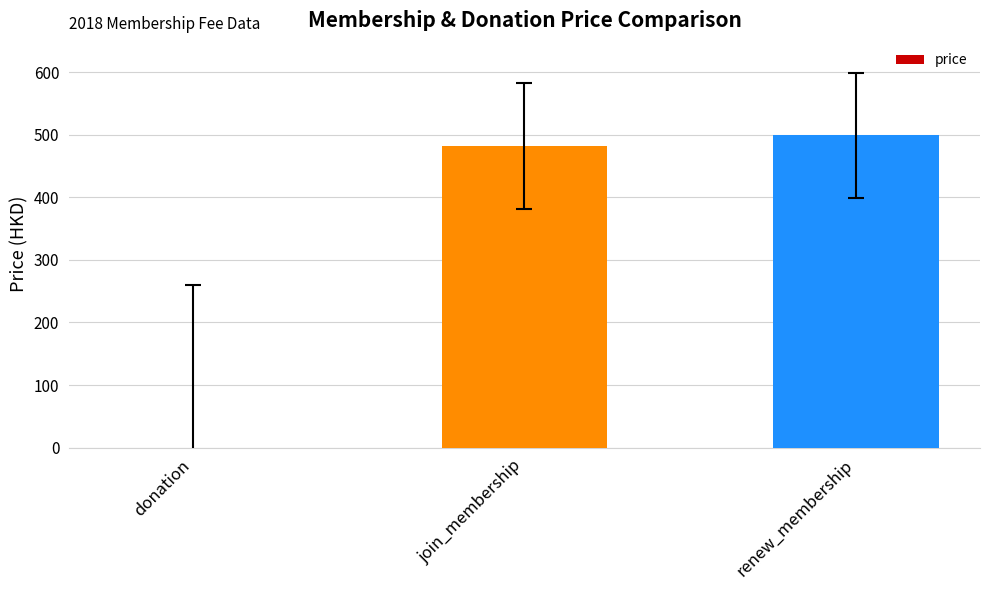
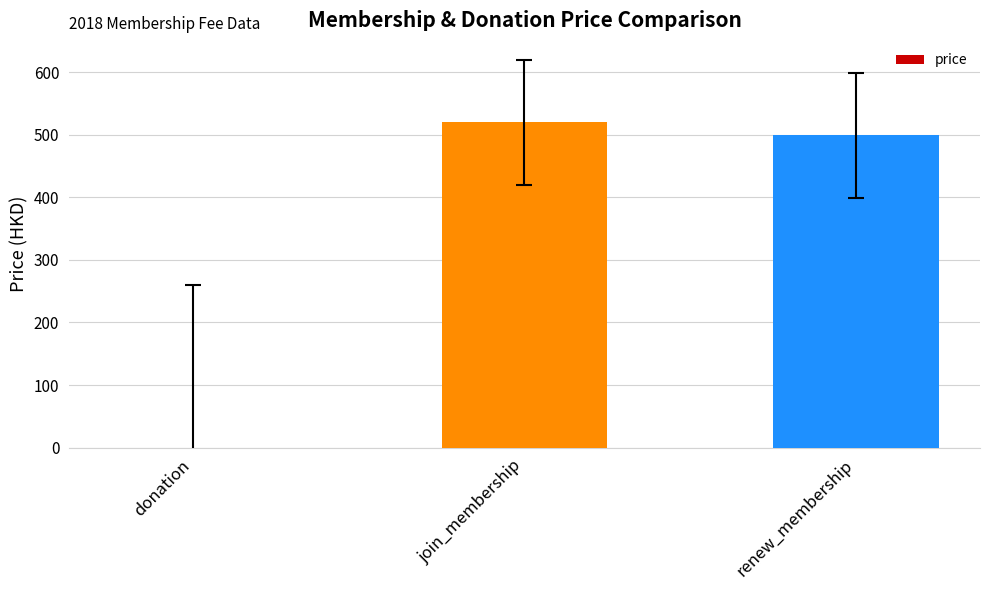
  {
    "price": {
      "donation": 0,
-     "join_membership": 480,
+     "join_membership": 520,
      "renew_membership": 500
    }
  }
